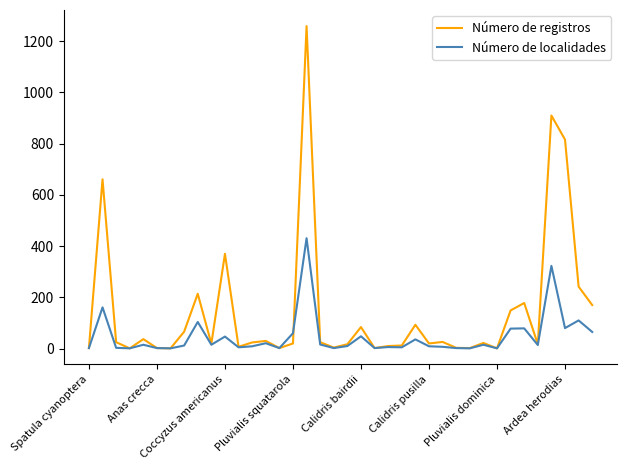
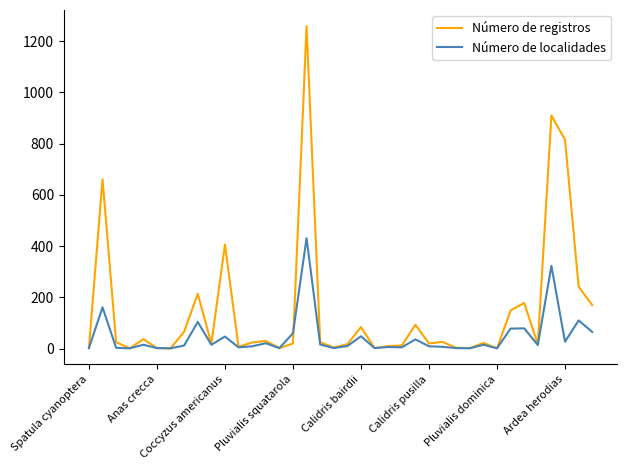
  {
    "Número de registros": {
-     "Coccyzus americanus": 370,
+     "Coccyzus americanus": 410,
      "Pluvialis squatarola": 20,
      "Calidris bairdii": 80,
      "Calidris pusilla": 20,
      "Ardea herodias": 820
    },
    "Número de localidades": {
      "Coccyzus americanus": 50,
      "Pluvialis squatarola": 60,
      "Calidris bairdii": 50,
      "Calidris pusilla": 10,
-     "Ardea herodias": 80
+     "Ardea herodias": 30
    }
  }
